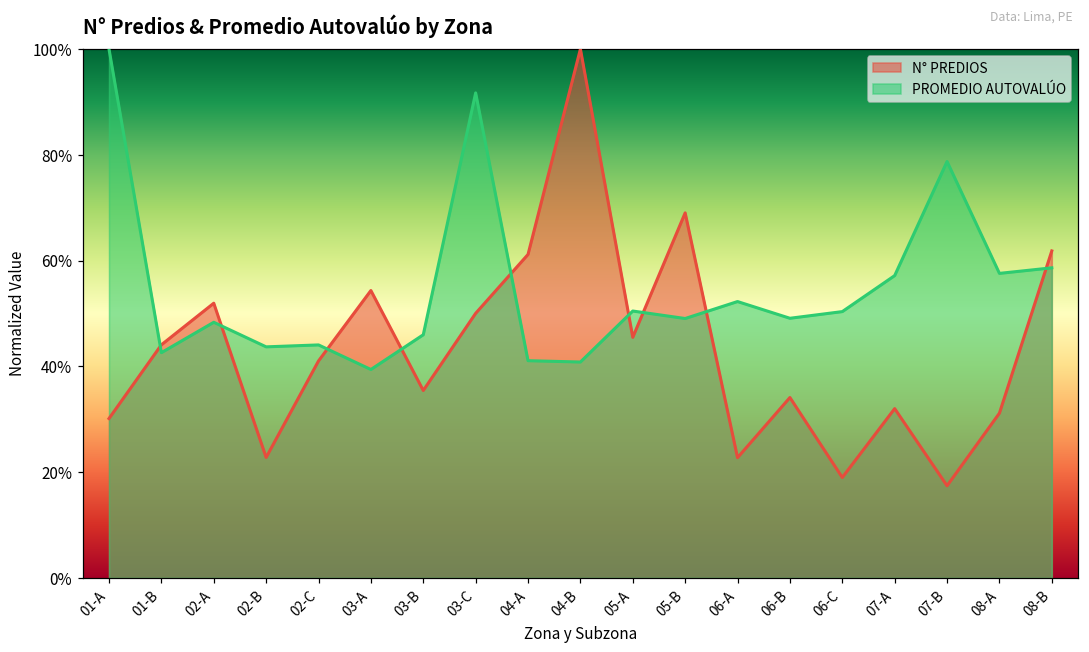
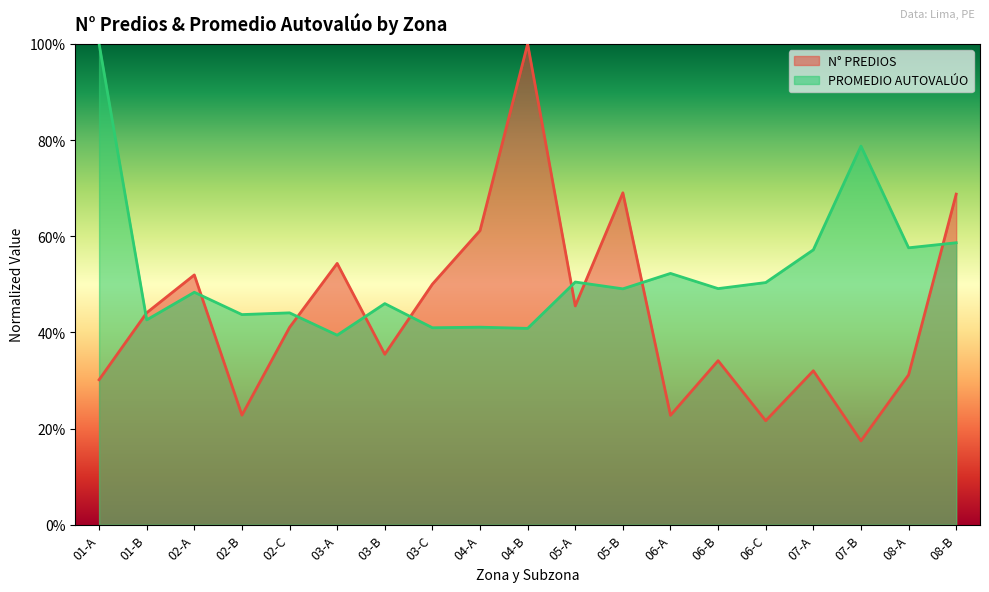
  {
    "N° PREDIOS": {
      "01-A": "30%",
      "01-B": "44%",
      "02-A": "52%",
      "02-B": "23%",
      "02-C": "41%",
      "03-A": "54%",
      "03-B": "35%",
      "03-C": "50%",
      "04-A": "61%",
      "04-B": "100%",
      "05-A": "45%",
      "05-B": "69%",
      "06-A": "23%",
      "06-B": "34%",
-     "06-C": "19%",
+     "06-C": "22%",
      "07-A": "32%",
      "07-B": "17%",
      "08-A": "31%",
-     "08-B": "62%"
+     "08-B": "69%"
    },
    "PROMEDIO AUTOVALÚO": {
      "01-A": "100%",
      "01-B": "43%",
      "02-A": "48%",
      "02-B": "44%",
      "02-C": "44%",
      "03-A": "39%",
      "03-B": "46%",
-     "03-C": "92%",
+     "03-C": "41%",
      "04-A": "41%",
      "04-B": "41%",
      "05-A": "50%",
      "05-B": "49%",
      "06-A": "52%",
      "06-B": "49%",
      "06-C": "50%",
      "07-A": "57%",
      "07-B": "79%",
      "08-A": "58%",
      "08-B": "59%"
    }
  }
